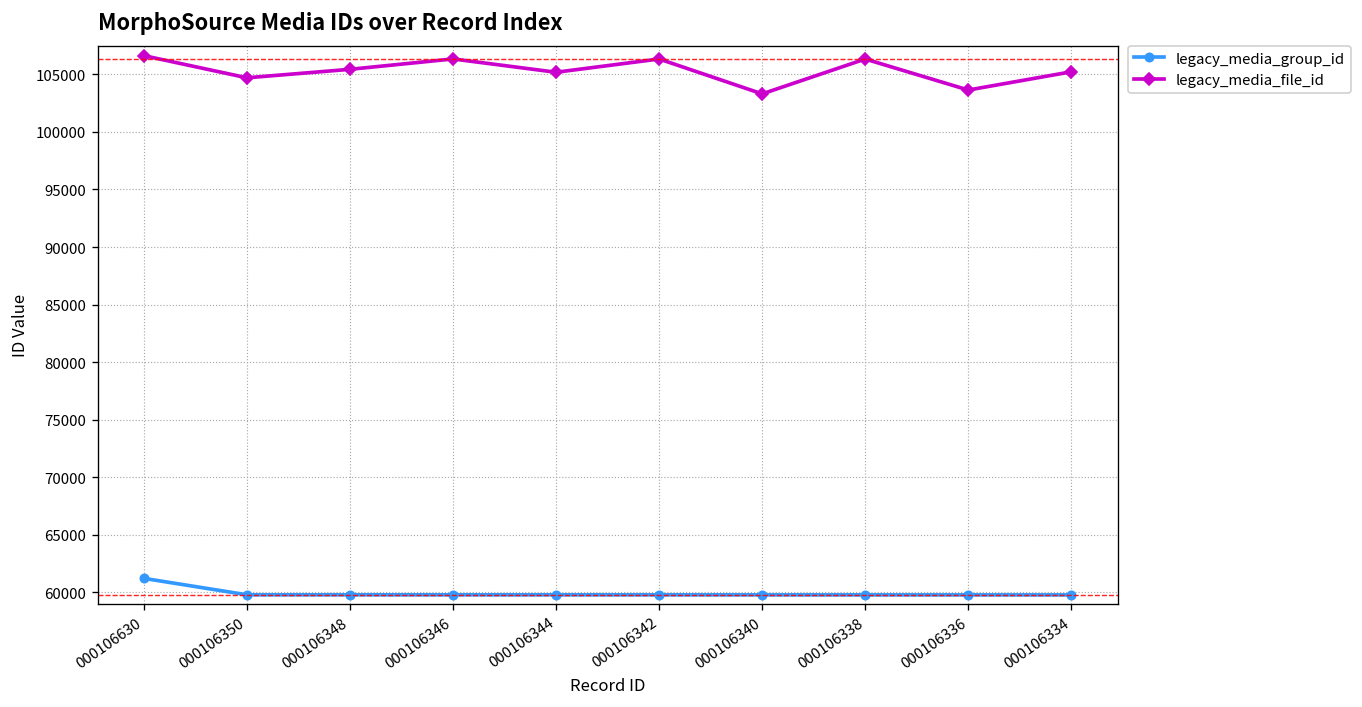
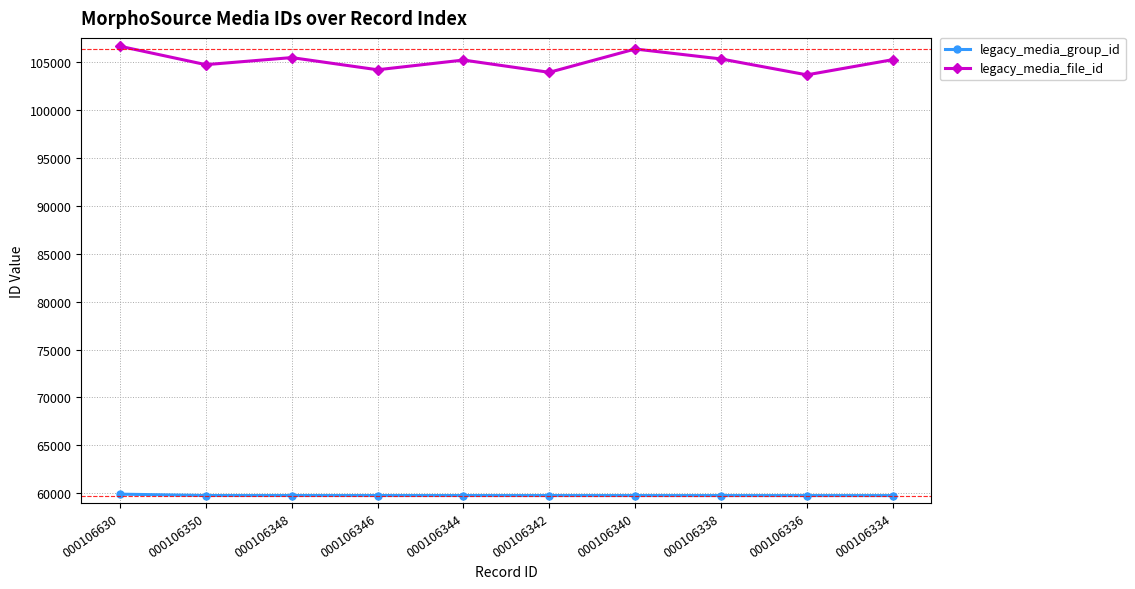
  {
    "legacy_media_group_id": {
-     "000106630": 61000,
+     "000106630": 60000,
      "000106350": 60000,
      "000106348": 60000,
      "000106346": 60000,
      "000106344": 60000,
      "000106342": 60000,
      "000106340": 60000,
      "000106338": 60000,
      "000106336": 60000,
      "000106334": 60000
    },
    "legacy_media_file_id": {
      "000106630": 107000,
      "000106350": 105000,
      "000106348": 105000,
-     "000106346": 106000,
+     "000106346": 104000,
      "000106344": 105000,
-     "000106342": 106000,
-     "000106340": 103000,
-     "000106338": 106000,
+     "000106342": 104000,
+     "000106340": 106000,
+     "000106338": 105000,
      "000106336": 104000,
      "000106334": 105000
    }
  }
